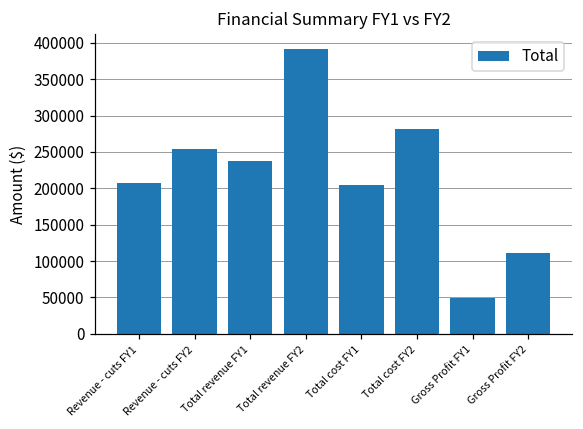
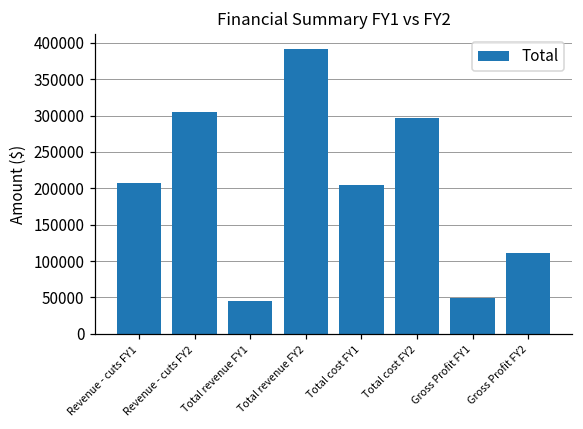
  {
    "Revenue - cuts FY1": 210000,
-   "Revenue - cuts FY2": 250000,
-   "Total revenue FY1": 240000,
+   "Revenue - cuts FY2": 300000,
+   "Total revenue FY1": 40000,
    "Total revenue FY2": 390000,
    "Total cost FY1": 200000,
-   "Total cost FY2": 280000,
+   "Total cost FY2": 300000,
    "Gross Profit FY1": 50000,
    "Gross Profit FY2": 110000
  }
